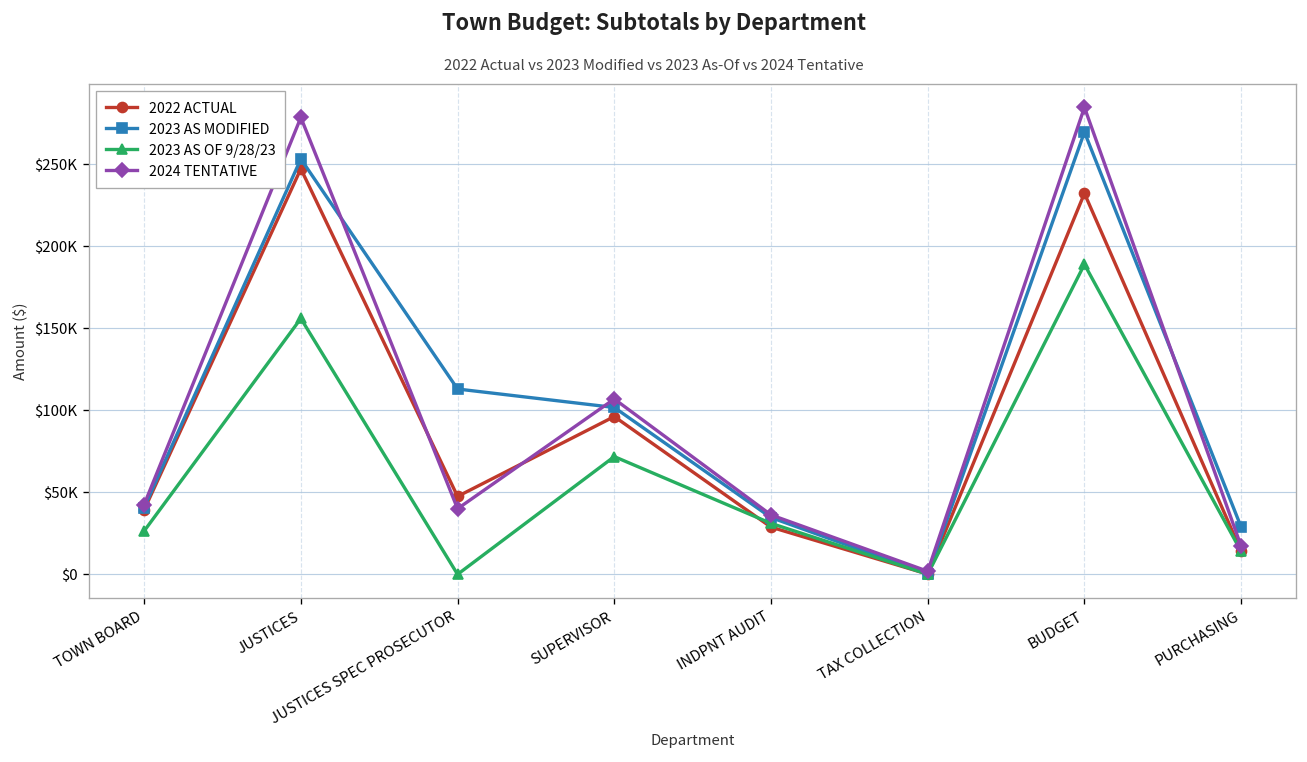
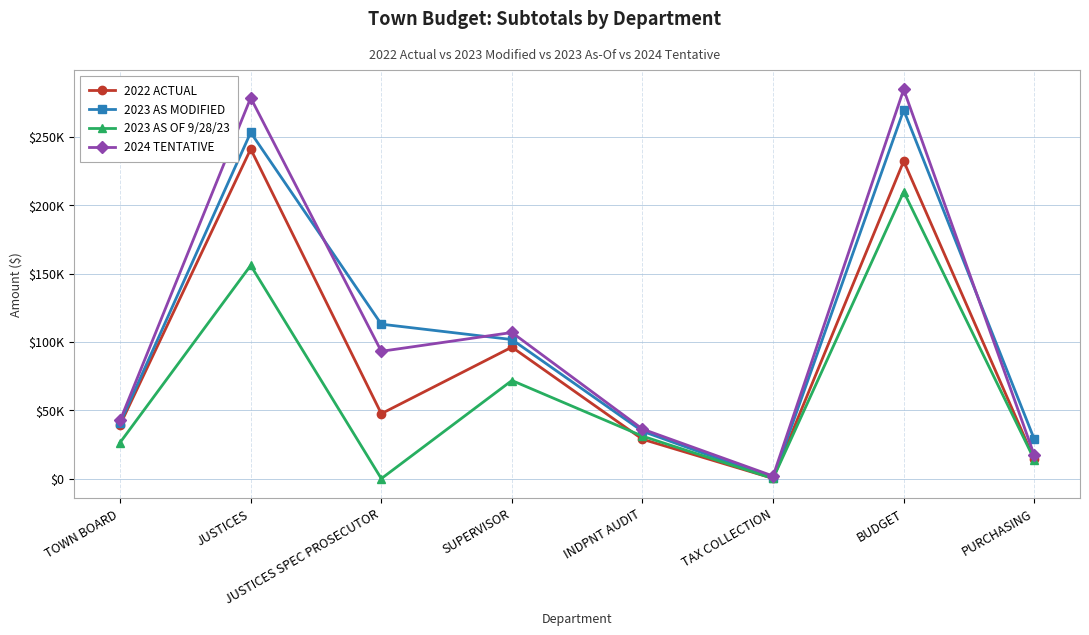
  {
    "2022 ACTUAL": {
-     "JUSTICES": "$247000",
+     "JUSTICES": "$241000",
      "JUSTICES SPEC PROSECUTOR": "$48000",
      "SUPERVISOR": "$96000",
      "INDPNT AUDIT": "$29000",
      "BUDGET": "$232000"
    },
    "2023 AS MODIFIED": {
      "JUSTICES": "$253000",
      "JUSTICES SPEC PROSECUTOR": "$113000",
      "SUPERVISOR": "$102000",
      "BUDGET": "$270000",
      "PURCHASING": "$29000"
    },
    "2023 AS OF 9/28/23": {
      "TOWN BOARD": "$26000",
      "JUSTICES": "$156000",
      "JUSTICES SPEC PROSECUTOR": "$0",
      "SUPERVISOR": "$72000",
      "INDPNT AUDIT": "$31000",
-     "BUDGET": "$189000"
+     "BUDGET": "$210000"
    },
    "2024 TENTATIVE": {
      "JUSTICES": "$279000",
-     "JUSTICES SPEC PROSECUTOR": "$40000",
+     "JUSTICES SPEC PROSECUTOR": "$93000",
      "SUPERVISOR": "$107000",
      "BUDGET": "$285000",
      "PURCHASING": "$17000"
    }
  }
